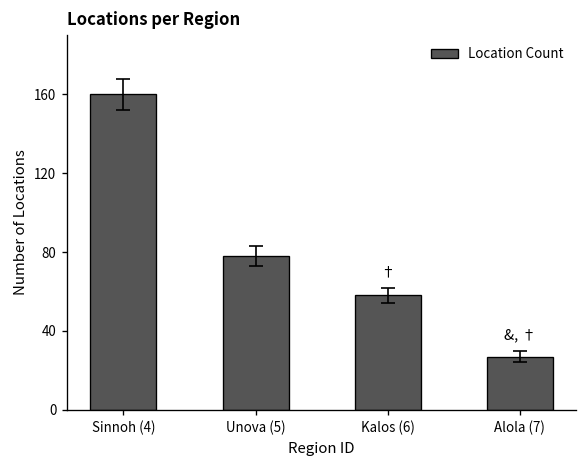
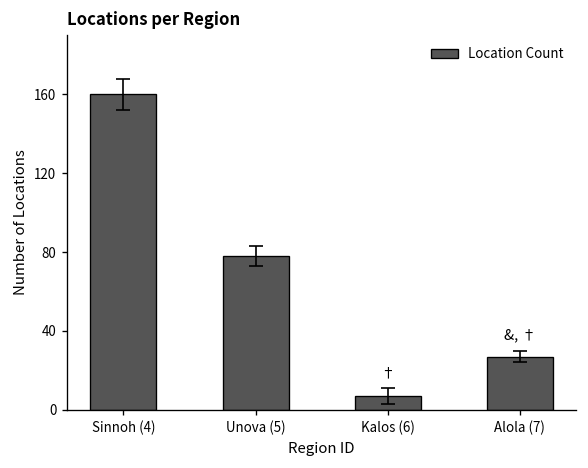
  {
    "Location Count": {
      "Sinnoh (4)": 160,
      "Unova (5)": 78,
-     "Kalos (6)": 58,
+     "Kalos (6)": 7,
      "Alola (7)": 27
    }
  }
